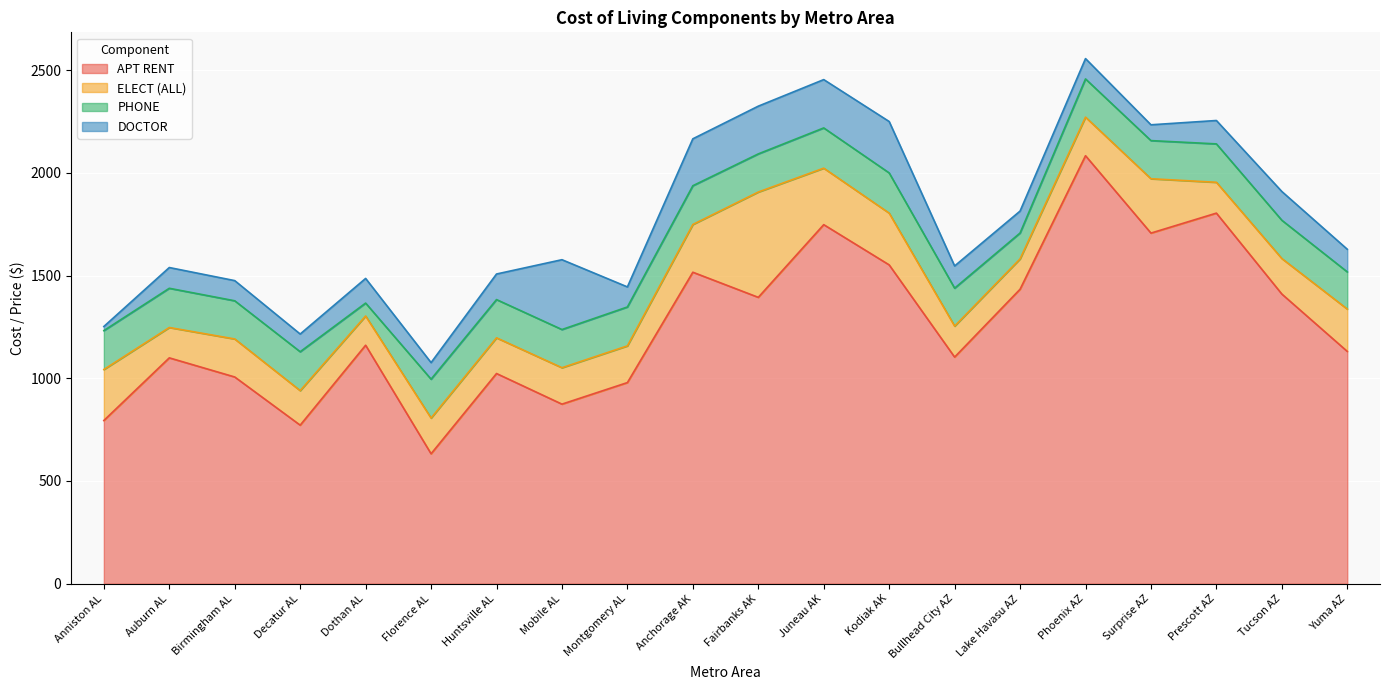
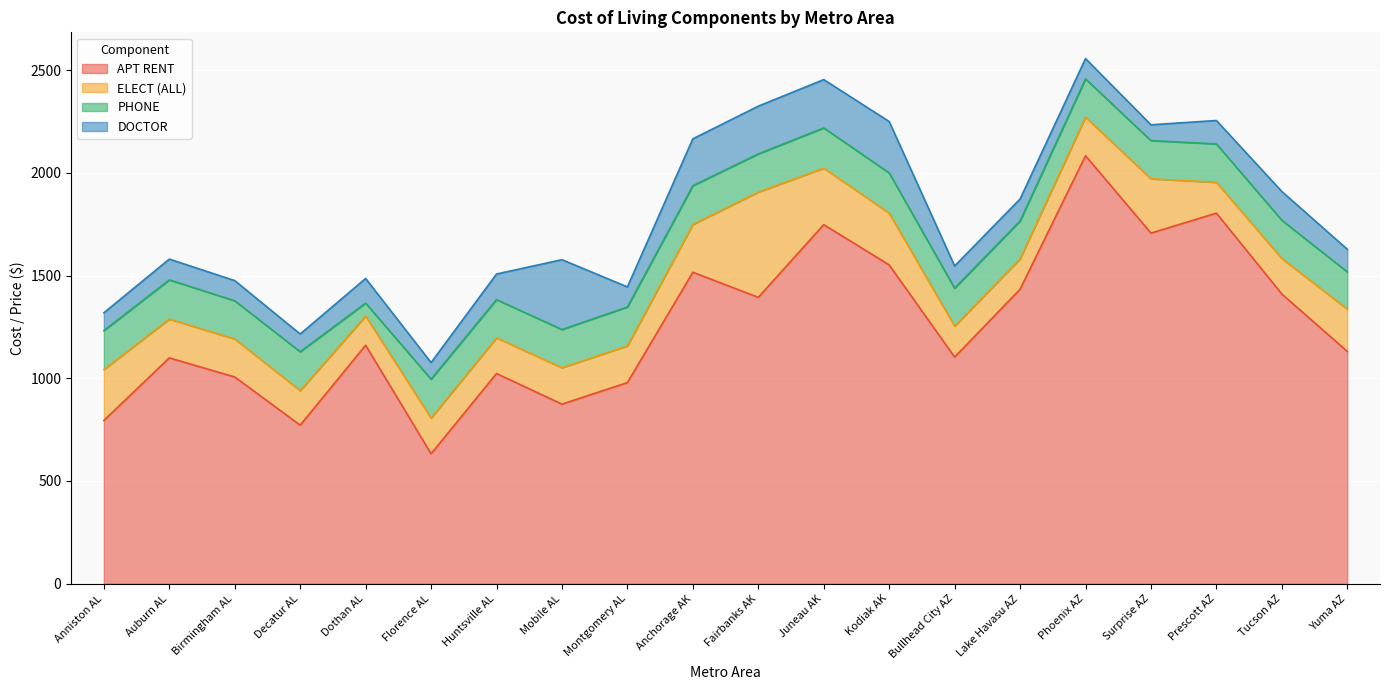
  {
    "APT RENT": {
      "Anniston AL": 790,
      "Auburn AL": 1100,
      "Birmingham AL": 1010,
      "Decatur AL": 770,
      "Dothan AL": 1160,
      "Florence AL": 630,
      "Huntsville AL": 1020,
      "Mobile AL": 870,
      "Montgomery AL": 980,
      "Anchorage AK": 1520,
      "Fairbanks AK": 1390,
      "Juneau AK": 1750,
      "Kodiak AK": 1550,
      "Bullhead City AZ": 1100,
      "Lake Havasu AZ": 1430,
      "Phoenix AZ": 2080,
      "Surprise AZ": 1710,
      "Prescott AZ": 1800,
      "Tucson AZ": 1410,
      "Yuma AZ": 1130
    },
    "ELECT (ALL)": {
      "Anniston AL": 250,
-     "Auburn AL": 150,
+     "Auburn AL": 190,
      "Birmingham AL": 190,
      "Decatur AL": 170,
      "Dothan AL": 140,
      "Florence AL": 170,
      "Huntsville AL": 170,
      "Mobile AL": 180,
      "Montgomery AL": 180,
      "Anchorage AK": 230,
      "Fairbanks AK": 510,
      "Juneau AK": 270,
      "Kodiak AK": 250,
      "Bullhead City AZ": 150,
      "Lake Havasu AZ": 150,
      "Phoenix AZ": 190,
      "Surprise AZ": 260,
      "Prescott AZ": 150,
      "Tucson AZ": 170,
      "Yuma AZ": 210
    },
    "PHONE": {
      "Anniston AL": 190,
      "Auburn AL": 190,
      "Birmingham AL": 190,
      "Decatur AL": 190,
      "Dothan AL": 60,
      "Florence AL": 190,
      "Huntsville AL": 190,
      "Mobile AL": 190,
      "Montgomery AL": 190,
      "Anchorage AK": 190,
      "Fairbanks AK": 190,
      "Juneau AK": 200,
      "Kodiak AK": 200,
      "Bullhead City AZ": 180,
-     "Lake Havasu AZ": 130,
+     "Lake Havasu AZ": 180,
      "Phoenix AZ": 190,
      "Surprise AZ": 190,
      "Prescott AZ": 190,
      "Tucson AZ": 190,
      "Yuma AZ": 180
    },
    "DOCTOR": {
-     "Anniston AL": 20,
+     "Anniston AL": 90,
      "Auburn AL": 100,
      "Birmingham AL": 100,
      "Decatur AL": 90,
      "Dothan AL": 120,
      "Florence AL": 80,
      "Huntsville AL": 120,
      "Mobile AL": 340,
      "Montgomery AL": 100,
      "Anchorage AK": 230,
      "Fairbanks AK": 230,
      "Juneau AK": 240,
      "Kodiak AK": 250,
      "Bullhead City AZ": 110,
      "Lake Havasu AZ": 110,
      "Phoenix AZ": 100,
      "Surprise AZ": 80,
      "Prescott AZ": 110,
      "Tucson AZ": 140,
      "Yuma AZ": 110
    }
  }
